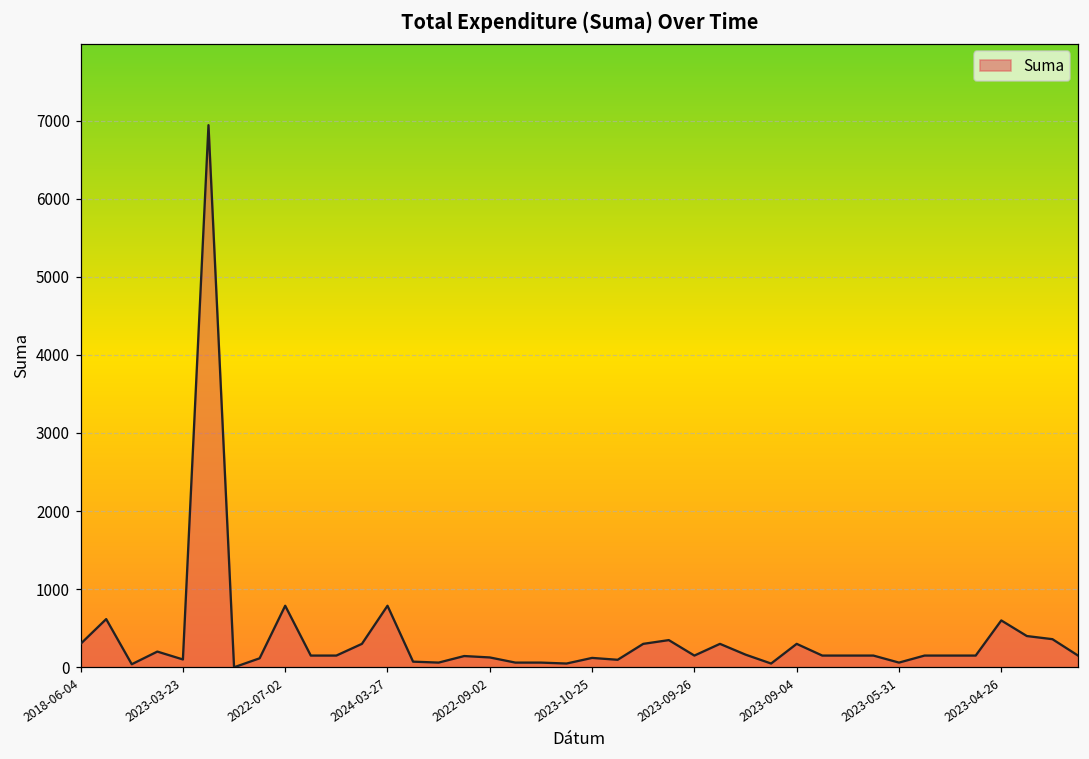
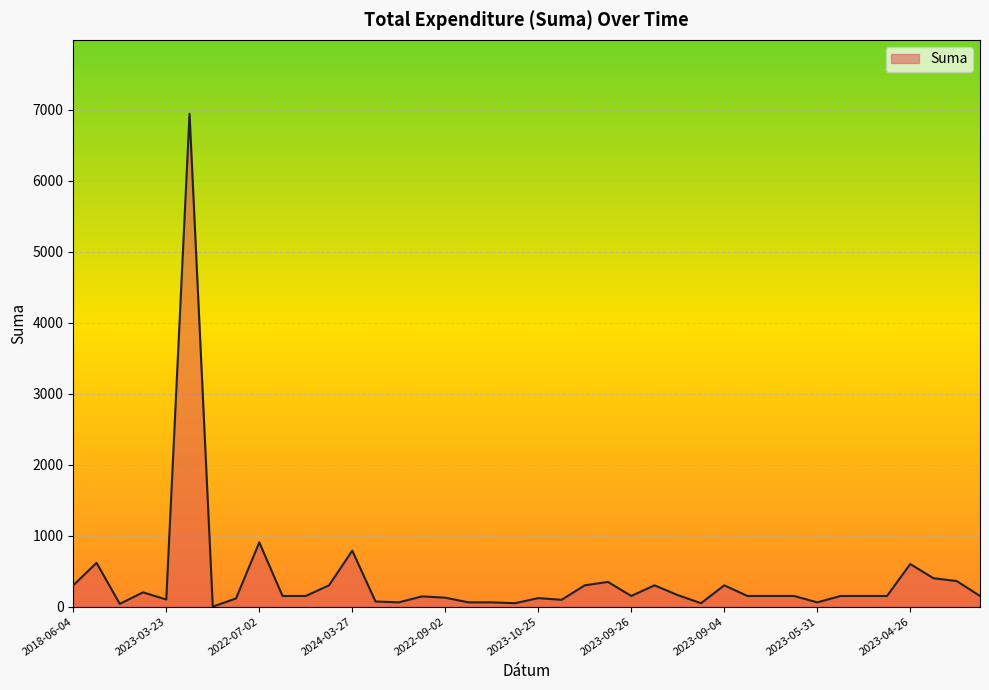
  {
    "2018-06-04": 300,
-   "2022-07-02": 800,
+   "2022-07-02": 900,
    "2024-03-27": 800,
    "2023-10-25": 100,
    "2023-09-26": 200
  }
